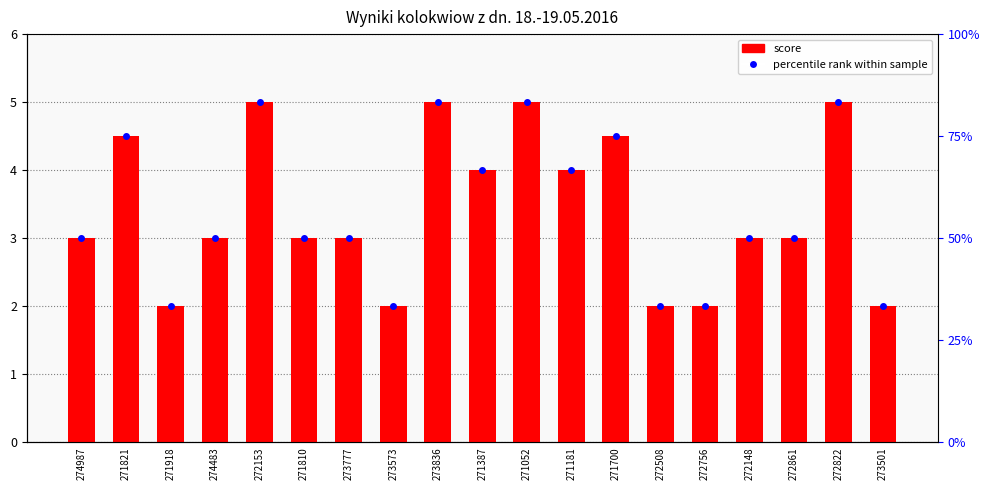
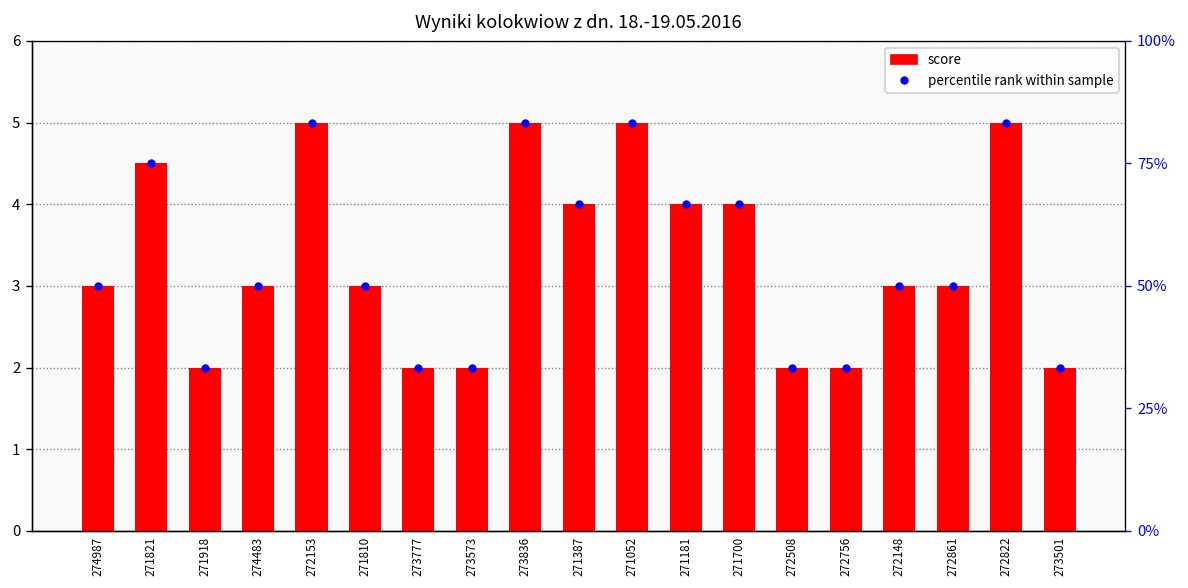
  {
    "score": {
      "274987": 3.0,
      "271821": 4.5,
      "271918": 2.0,
      "274483": 3.0,
      "272153": 5.0,
      "271810": 3.0,
-     "273777": 3,
+     "273777": 2,
      "273573": 2.0,
      "273836": 5.0,
      "271387": 4.0,
      "271052": 5.0,
      "271181": 4.0,
-     "271700": 4.5,
+     "271700": 4.0,
      "272508": 2.0,
      "272756": 2.0,
      "272148": 3.0,
      "272861": 3.0,
      "272822": 5.0,
      "273501": 2.0
    }
  }
